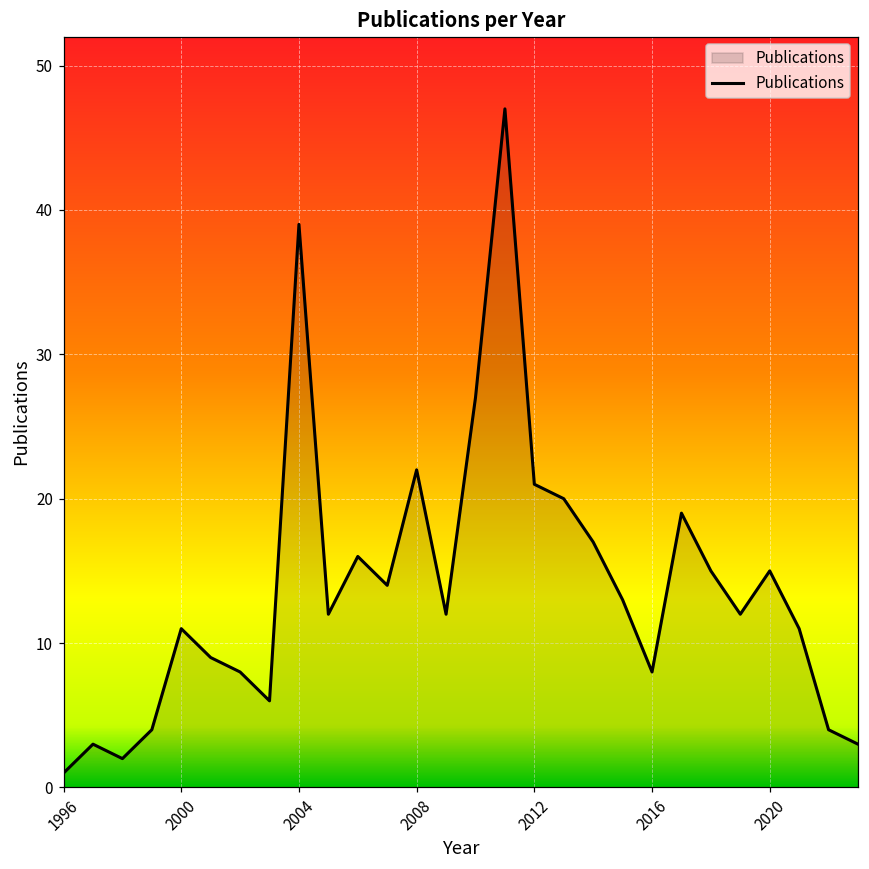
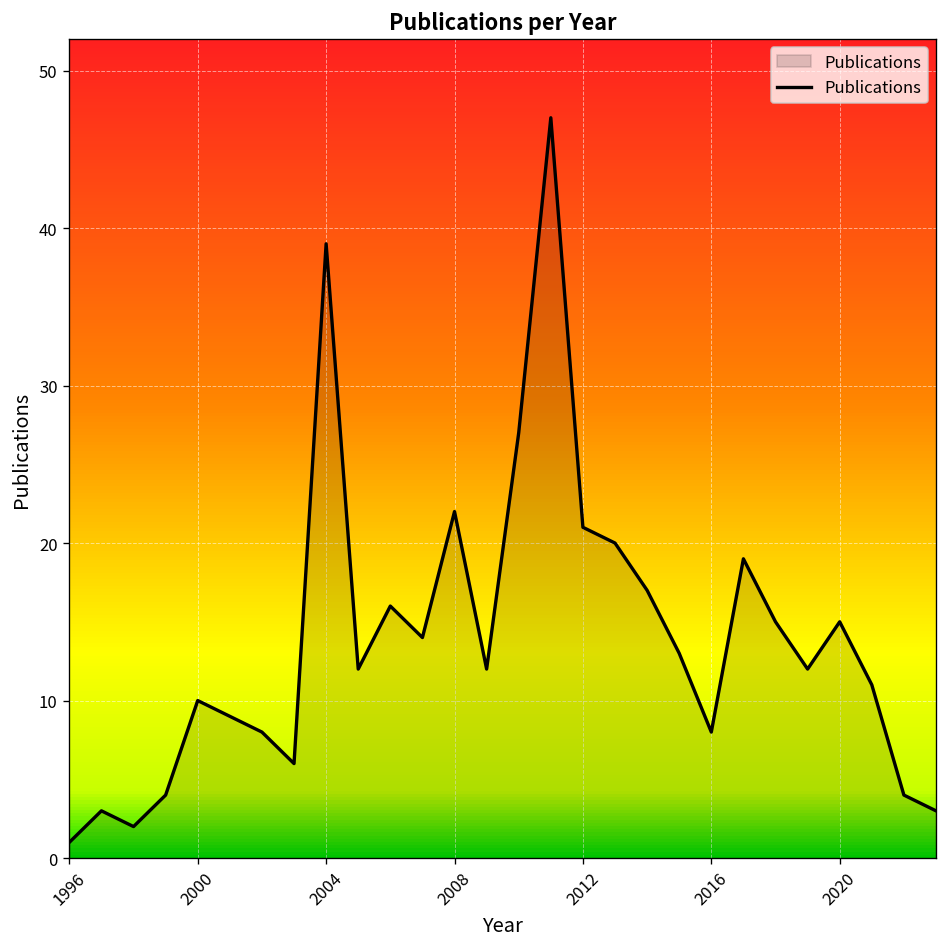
  {
    "1996": 1,
-   "2000": 11,
+   "2000": 10,
    "2004": 39,
    "2008": 22,
    "2012": 21,
    "2016": 8,
    "2020": 15
  }
